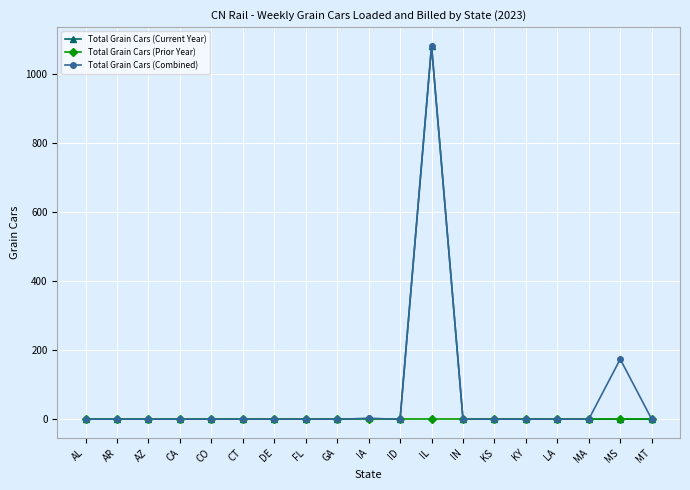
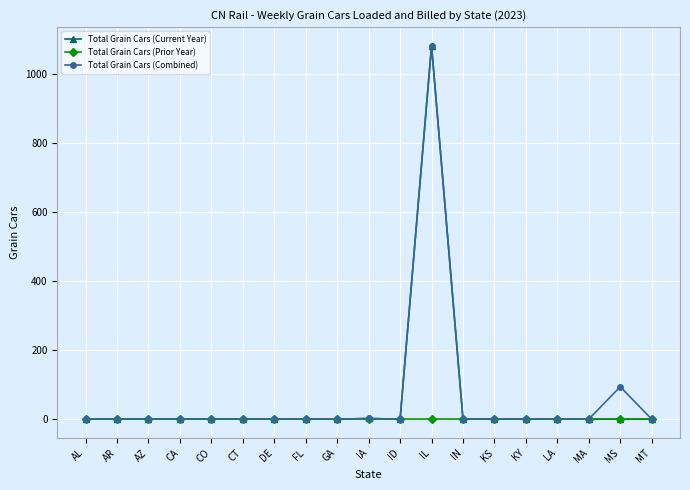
  {
    "Total Grain Cars (Prior Year)": {
      "IL": 0
    },
    "Total Grain Cars (Combined)": {
-     "MS": 170
+     "MS": 90
    }
  }
